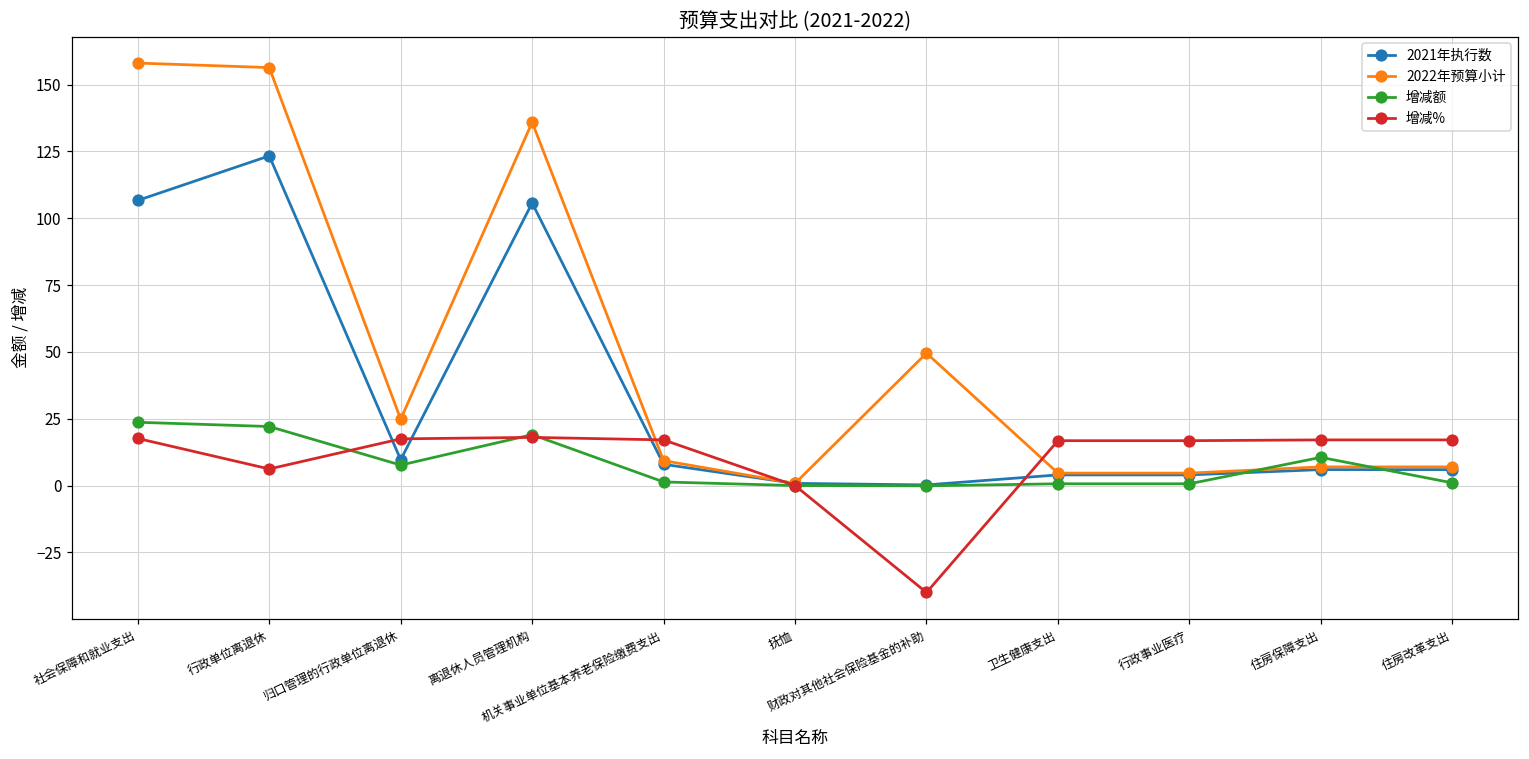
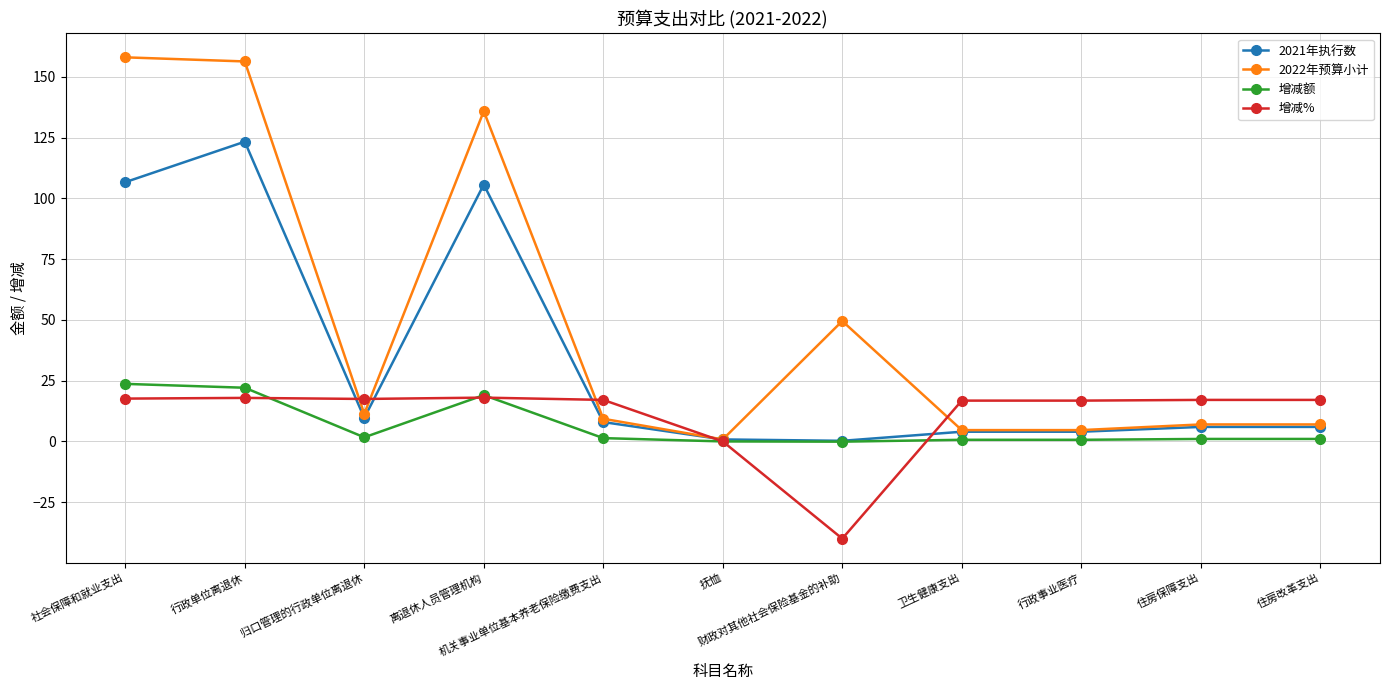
  {
    "2021年执行数": {
      "社会保障和就业支出": 107,
      "行政单位离退休": 123,
      "归口管理的行政单位离退休": 10,
      "离退休人员管理机构": 106,
      "机关事业单位基本养老保险缴费支出": 8
    },
    "2022年预算小计": {
      "社会保障和就业支出": 158,
      "行政单位离退休": 156,
-     "归口管理的行政单位离退休": 25,
+     "归口管理的行政单位离退休": 11,
      "离退休人员管理机构": 136,
      "机关事业单位基本养老保险缴费支出": 9,
      "财政对其他社会保险基金的补助": 50
    },
    "增减额": {
      "社会保障和就业支出": 24,
      "行政单位离退休": 22,
-     "归口管理的行政单位离退休": 8,
+     "归口管理的行政单位离退休": 2,
      "机关事业单位基本养老保险缴费支出": 1,
      "卫生健康支出": 1,
      "行政事业医疗": 1,
-     "住房保障支出": 11,
+     "住房保障支出": 1,
      "住房改革支出": 1
    },
    "增减%": {
      "社会保障和就业支出": 18,
-     "行政单位离退休": 6,
+     "行政单位离退休": 18,
      "归口管理的行政单位离退休": 17,
      "机关事业单位基本养老保险缴费支出": 17,
      "财政对其他社会保险基金的补助": -40,
      "卫生健康支出": 17,
      "行政事业医疗": 17,
      "住房保障支出": 17,
      "住房改革支出": 17
    }
  }
